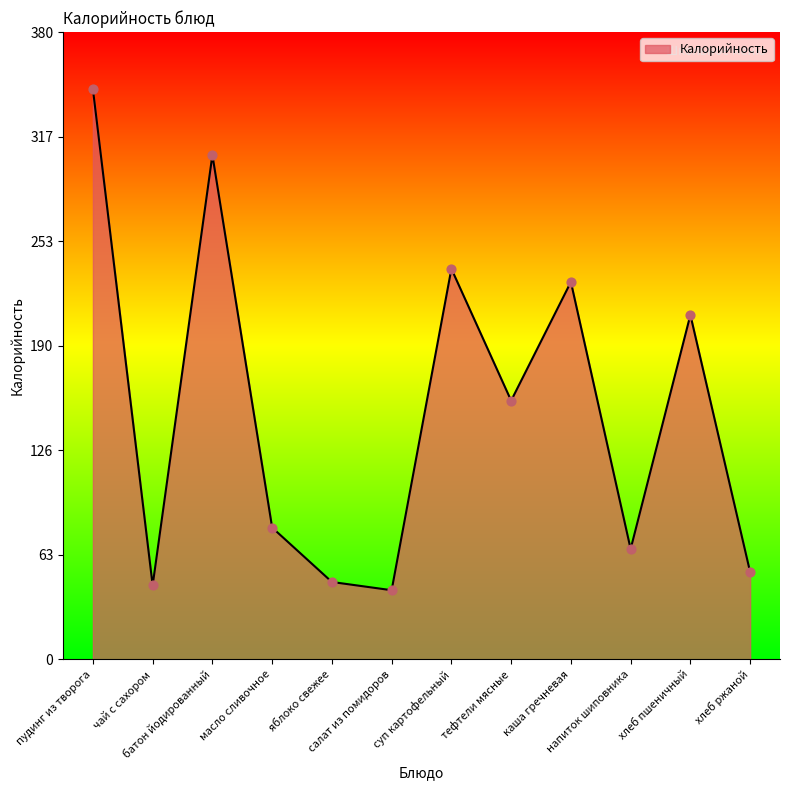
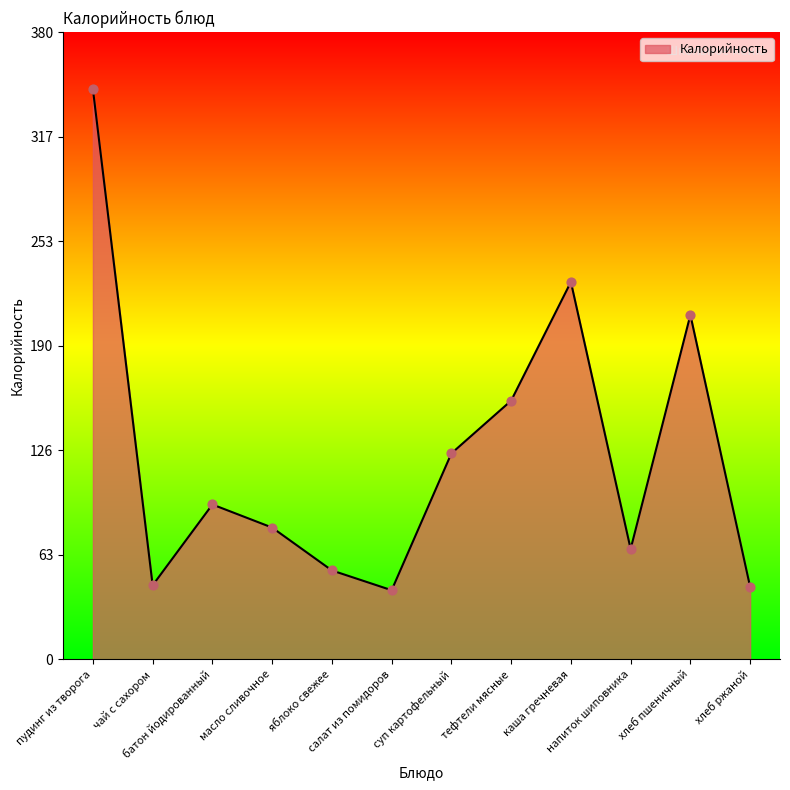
  {
    "пудинг из творога": 346,
    "чай с сахором": 45,
-   "батон йодированный": 306,
+   "батон йодированный": 94,
    "масло сливочное": 80,
-   "яблоко свежее": 47,
+   "яблоко свежее": 54,
    "салат из помидоров": 42,
-   "суп картофельный": 237,
+   "суп картофельный": 125,
    "тефтели мясные": 157,
    "каша гречневая": 229,
    "напиток шиповника": 67,
    "хлеб пшеничный": 209,
-   "хлеб ржаной": 53
+   "хлеб ржаной": 44
  }
